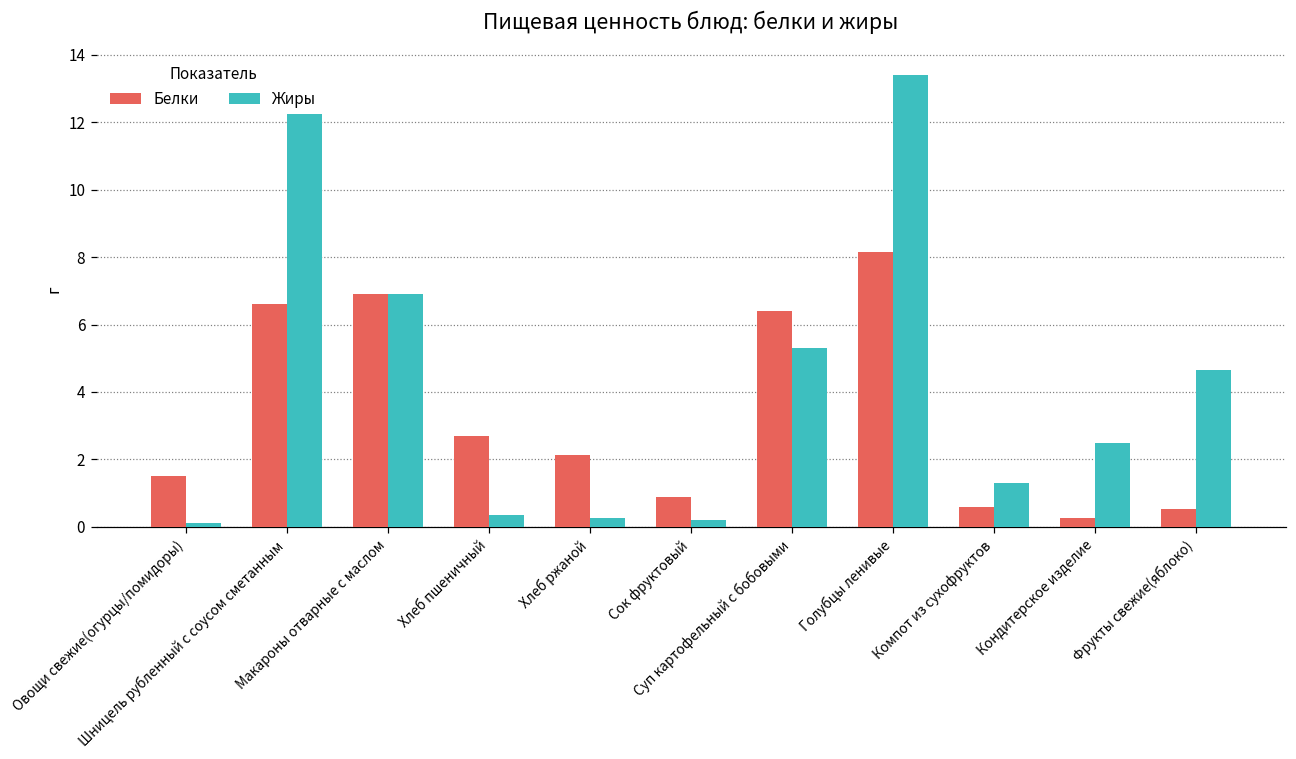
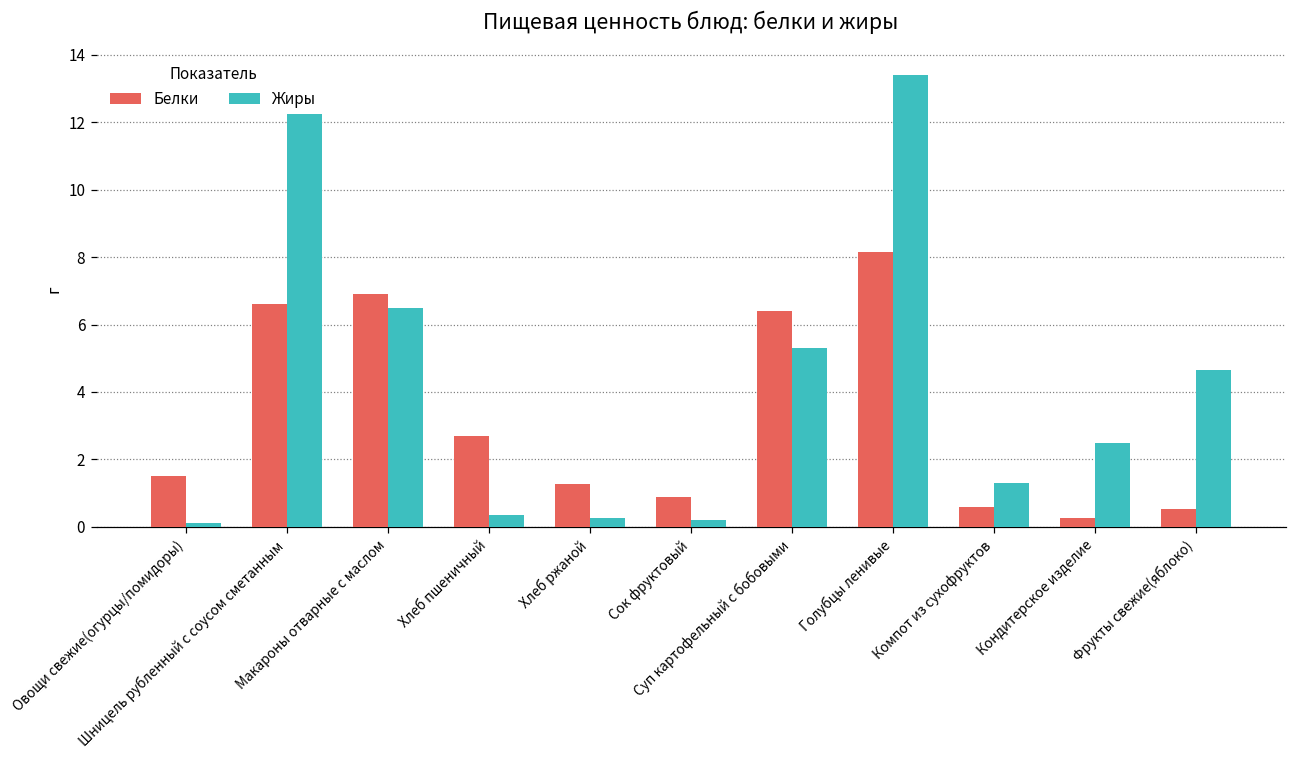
  {
    "Белки": {
      "Овощи свежие(огурцы/помидоры)": 1.5,
      "Шницель рубленный с соусом сметанным": 6.6,
      "Макароны отварные с маслом": 6.9,
      "Хлеб пшеничный": 2.7,
-     "Хлеб ржаной": 2.1,
+     "Хлеб ржаной": 1.3,
      "Сок фруктовый": 0.9,
      "Суп картофельный с бобовыми": 6.4,
      "Голубцы ленивые": 8.2,
      "Компот из сухофруктов": 0.6,
      "Кондитерское изделие": 0.3,
      "Фрукты свежие(яблоко)": 0.5
    },
    "Жиры": {
      "Овощи свежие(огурцы/помидоры)": 0.1,
      "Шницель рубленный с соусом сметанным": 12.2,
-     "Макароны отварные с маслом": 6.9,
+     "Макароны отварные с маслом": 6.5,
      "Хлеб пшеничный": 0.3,
      "Хлеб ржаной": 0.3,
      "Сок фруктовый": 0.2,
      "Суп картофельный с бобовыми": 5.3,
      "Голубцы ленивые": 13.4,
      "Компот из сухофруктов": 1.3,
      "Кондитерское изделие": 2.5,
      "Фрукты свежие(яблоко)": 4.6
    }
  }
